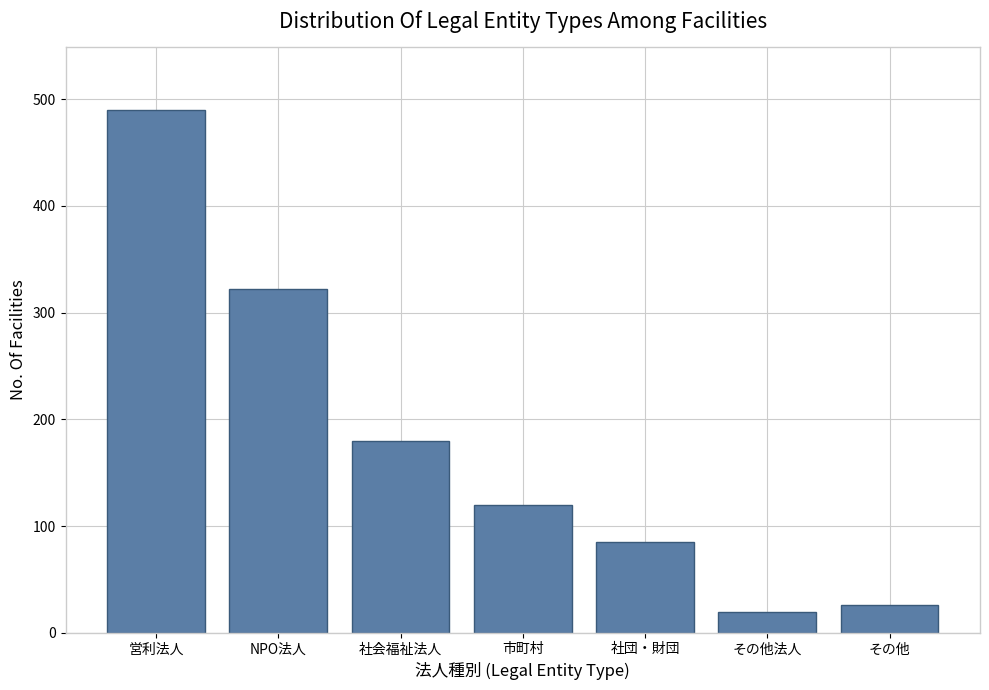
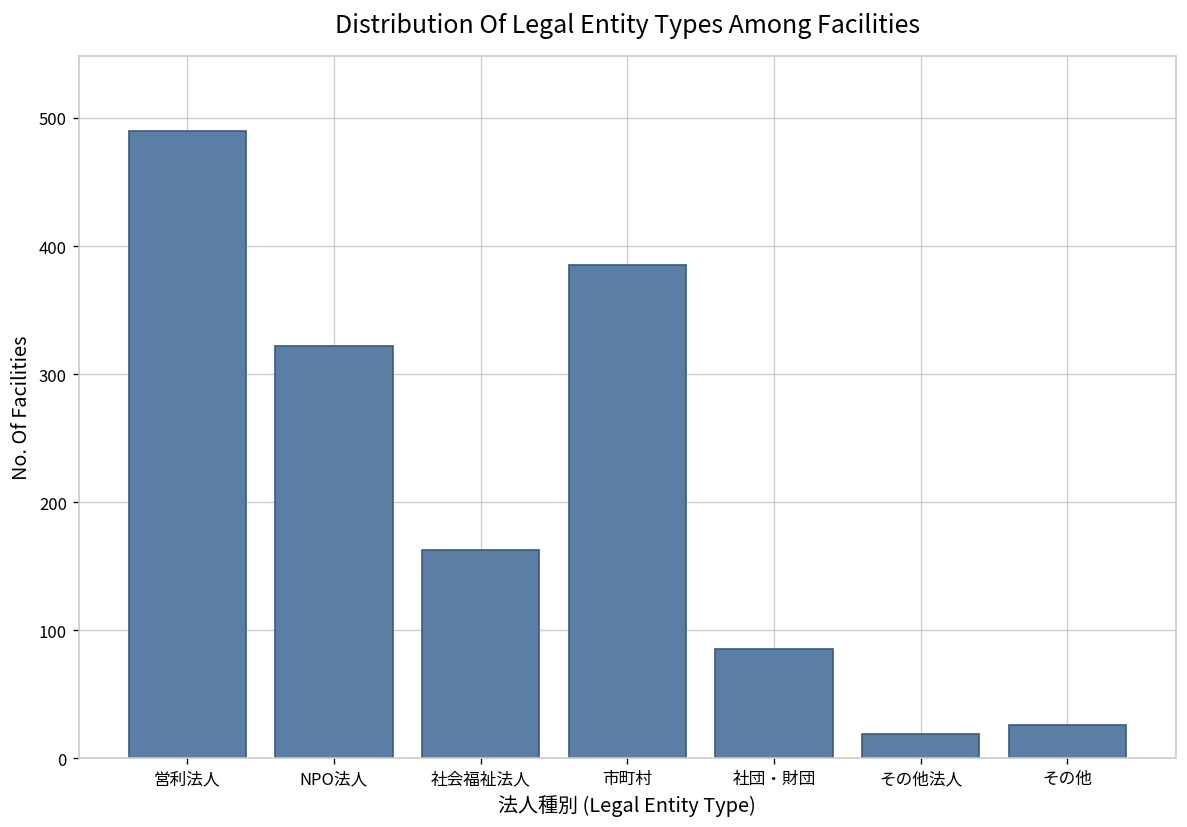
  {
    "営利法人": 490,
    "NPO法人": 322,
-   "社会福祉法人": 180,
-   "市町村": 120,
+   "社会福祉法人": 163,
+   "市町村": 385,
    "社団・財団": 85,
    "その他法人": 19,
    "その他": 26
  }
